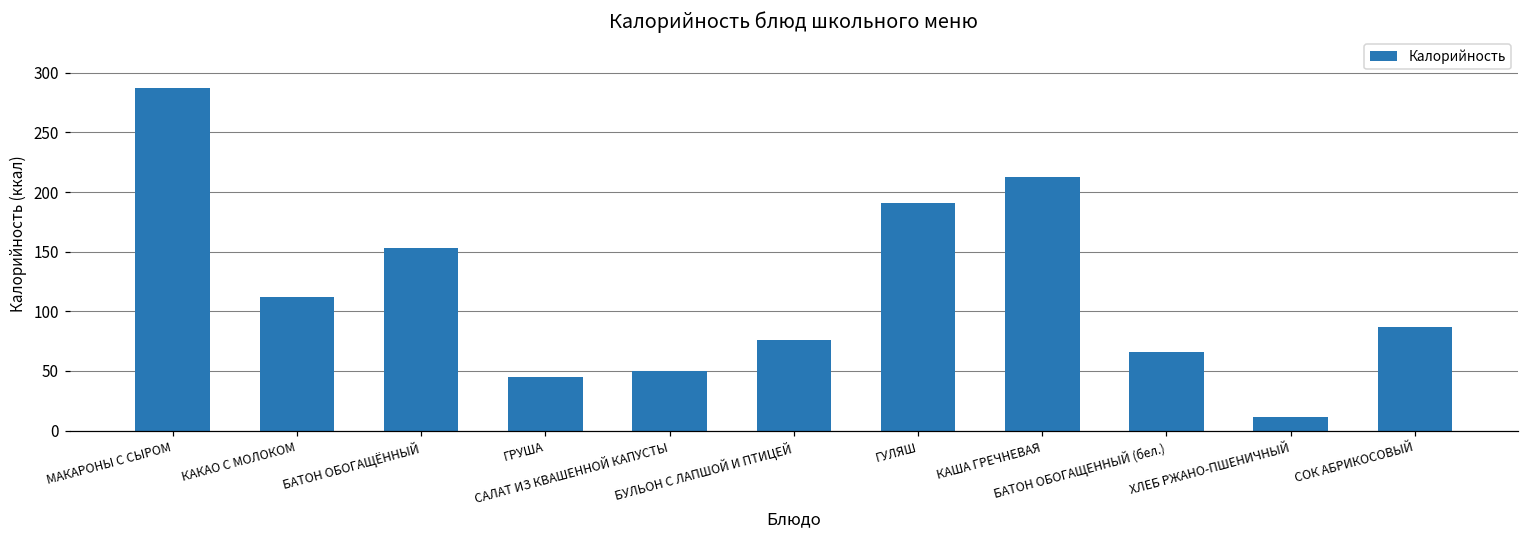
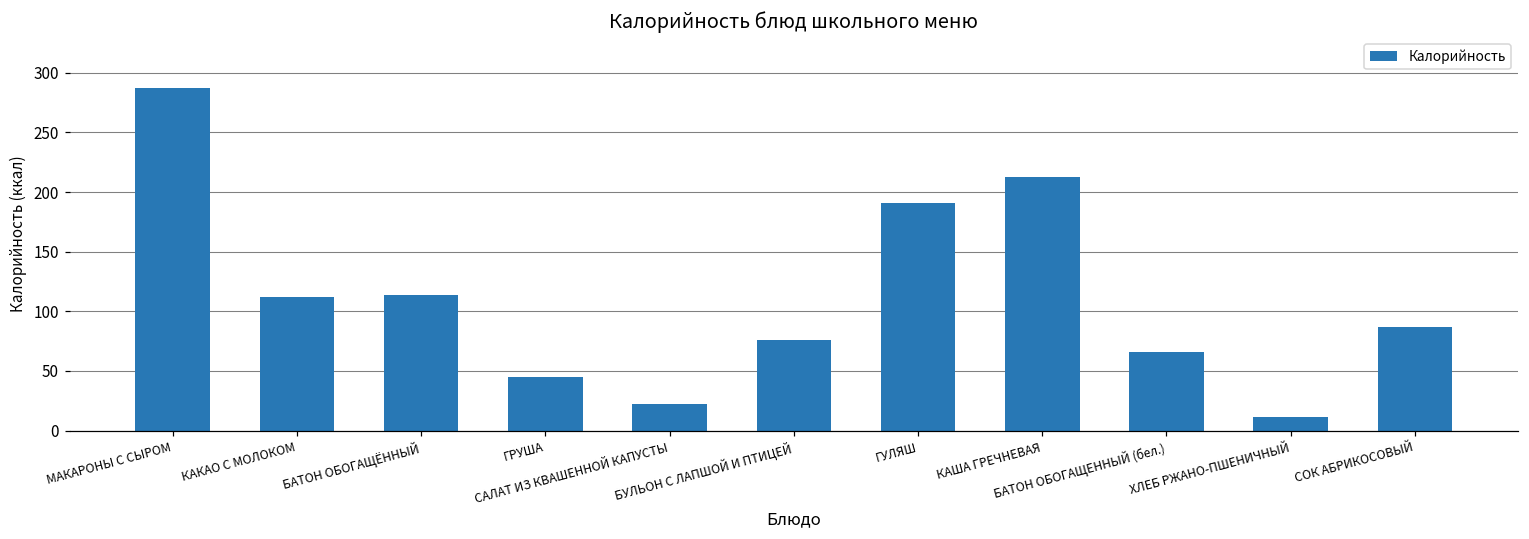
  {
    "МАКАРОНЫ С СЫРОМ": 287,
    "КАКАО С МОЛОКОМ": 112,
-   "БАТОН ОБОГАЩЁННЫЙ": 153,
+   "БАТОН ОБОГАЩЁННЫЙ": 114,
    "ГРУША": 45,
-   "САЛАТ ИЗ КВАШЕННОЙ КАПУСТЫ": 50,
+   "САЛАТ ИЗ КВАШЕННОЙ КАПУСТЫ": 22,
    "БУЛЬОН С ЛАПШОЙ И ПТИЦЕЙ": 76,
    "ГУЛЯШ": 191,
    "КАША ГРЕЧНЕВАЯ": 213,
    "БАТОН ОБОГАЩЕННЫЙ (бел.)": 66,
    "ХЛЕБ РЖАНО-ПШЕНИЧНЫЙ": 11,
    "СОК АБРИКОСОВЫЙ": 87
  }
